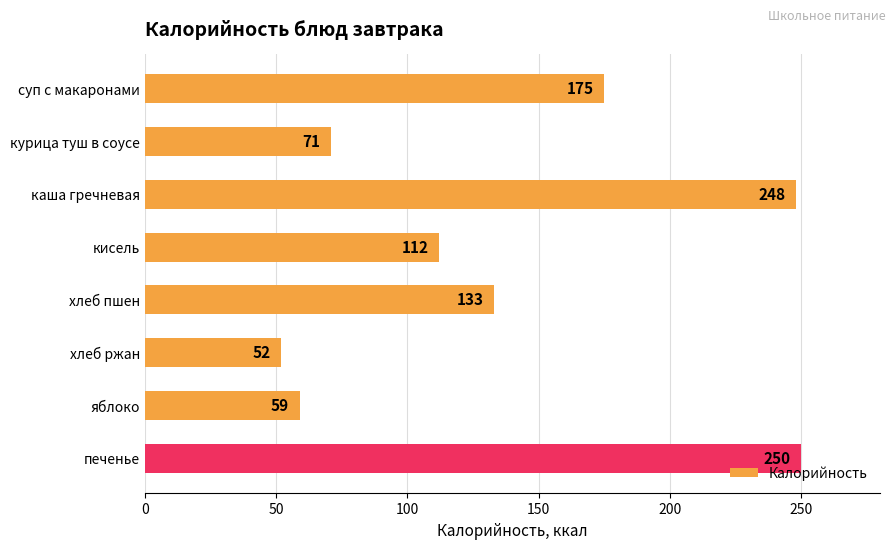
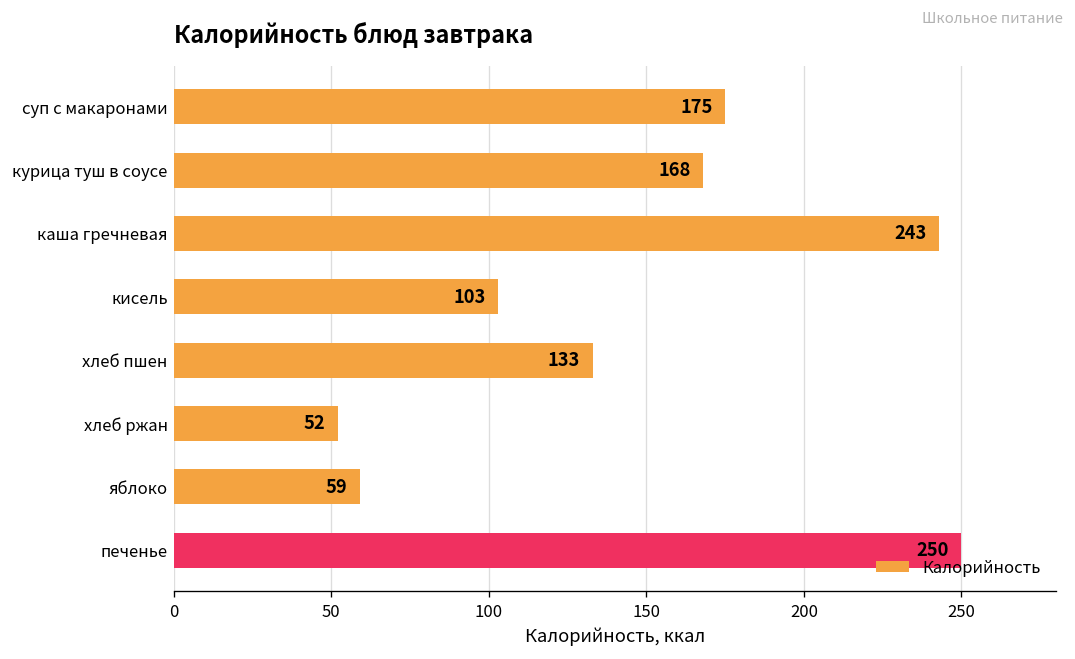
  {
    "суп с макаронами": 175,
-   "курица туш в соусе": 71,
-   "каша гречневая": 248,
-   "кисель": 112,
+   "курица туш в соусе": 168,
+   "каша гречневая": 243,
+   "кисель": 103,
    "хлеб пшен": 133,
    "хлеб ржан": 52,
    "яблоко": 59,
    "печенье": 250
  }
